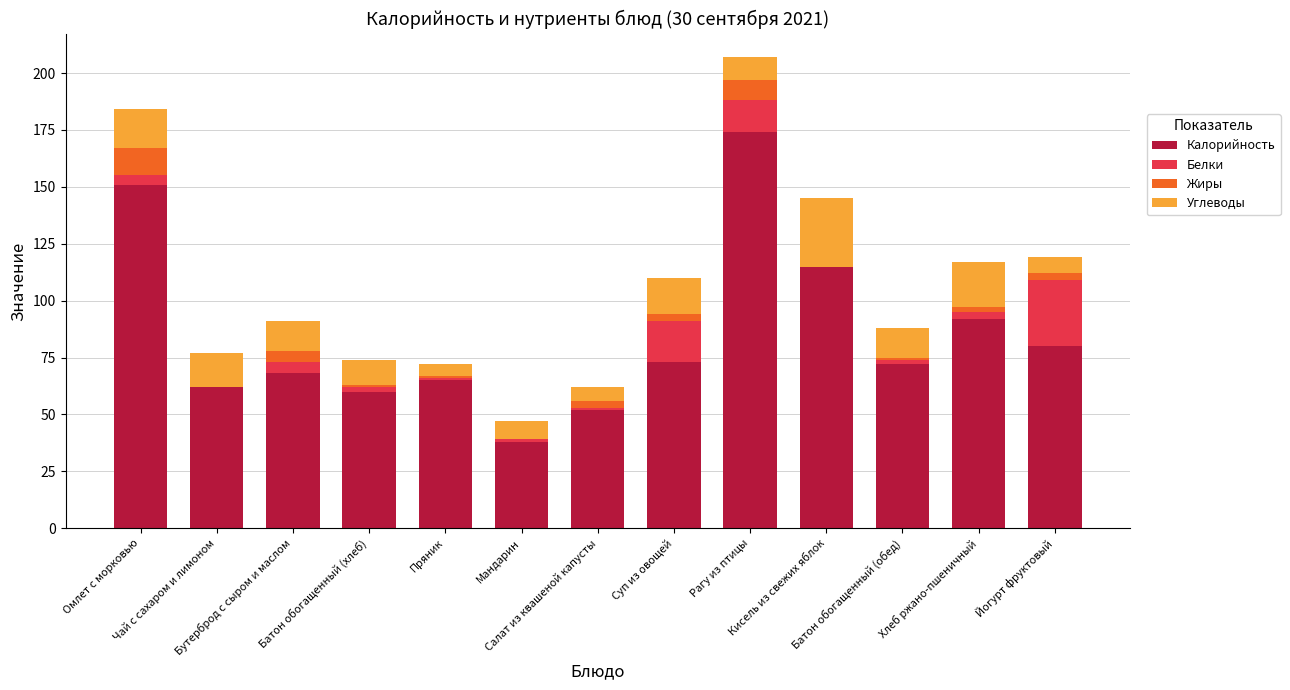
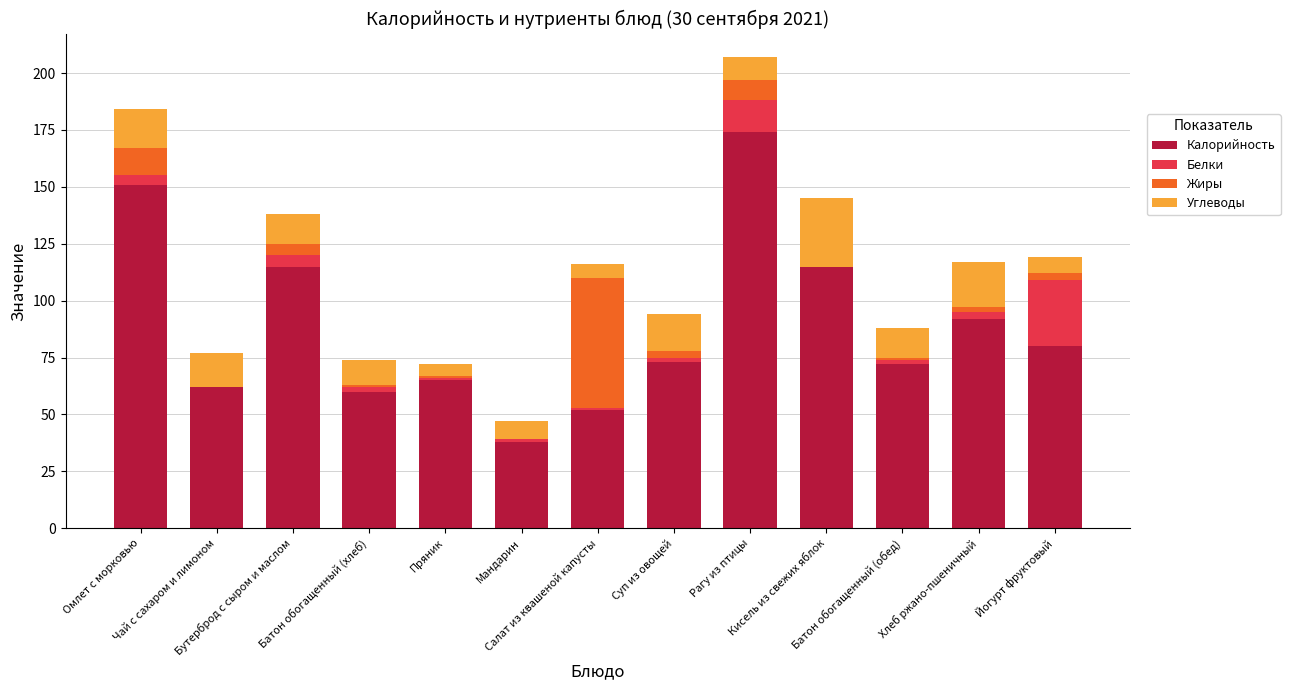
  {
    "Калорийность": {
      "Омлет с морковью": 151,
      "Чай с сахаром и лимоном": 62,
-     "Бутерброд с сыром и маслом": 68,
+     "Бутерброд с сыром и маслом": 115,
      "Батон обогащенный (хлеб)": 60,
      "Пряник": 65,
      "Мандарин": 38,
      "Салат из квашеной капусты": 52,
      "Суп из овощей": 73,
      "Рагу из птицы": 174,
      "Кисель из свежих яблок": 115,
      "Батон обогащенный (обед)": 72,
      "Хлеб ржано-пшеничный": 92,
      "Йогурт фруктовый": 80
    },
    "Белки": {
      "Омлет с морковью": 4,
      "Чай с сахаром и лимоном": 0,
      "Бутерброд с сыром и маслом": 5,
      "Батон обогащенный (хлеб)": 2,
-     "Суп из овощей": 18,
+     "Суп из овощей": 2,
      "Рагу из птицы": 14,
      "Кисель из свежих яблок": 0,
      "Батон обогащенный (обед)": 2,
      "Хлеб ржано-пшеничный": 3,
      "Йогурт фруктовый": 29
    },
    "Жиры": {
      "Омлет с морковью": 12,
      "Чай с сахаром и лимоном": 0,
      "Бутерброд с сыром и маслом": 5,
      "Мандарин": 0,
-     "Салат из квашеной капусты": 3,
+     "Салат из квашеной капусты": 57,
      "Суп из овощей": 3,
      "Рагу из птицы": 9,
      "Кисель из свежих яблок": 0,
      "Хлеб ржано-пшеничный": 2,
      "Йогурт фруктовый": 3
    },
    "Углеводы": {
      "Омлет с морковью": 17,
      "Чай с сахаром и лимоном": 15,
      "Бутерброд с сыром и маслом": 13,
      "Батон обогащенный (хлеб)": 11,
      "Пряник": 5,
      "Мандарин": 8,
      "Салат из квашеной капусты": 6,
      "Суп из овощей": 16,
      "Рагу из птицы": 10,
      "Кисель из свежих яблок": 30,
      "Батон обогащенный (обед)": 13,
      "Хлеб ржано-пшеничный": 20,
      "Йогурт фруктовый": 7
    }
  }
